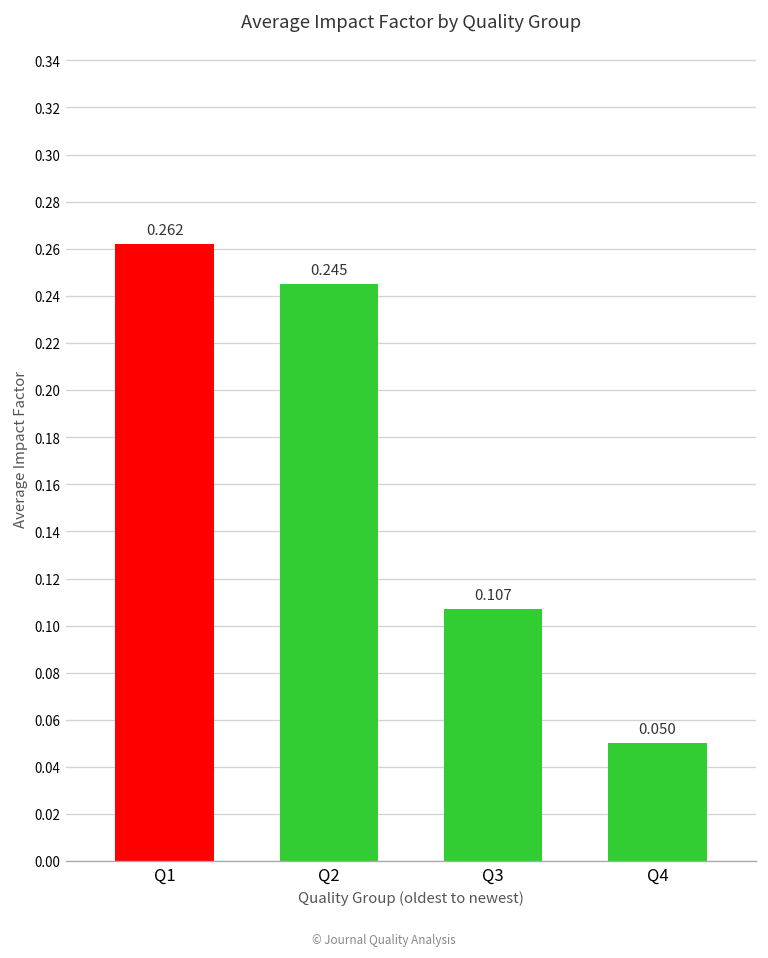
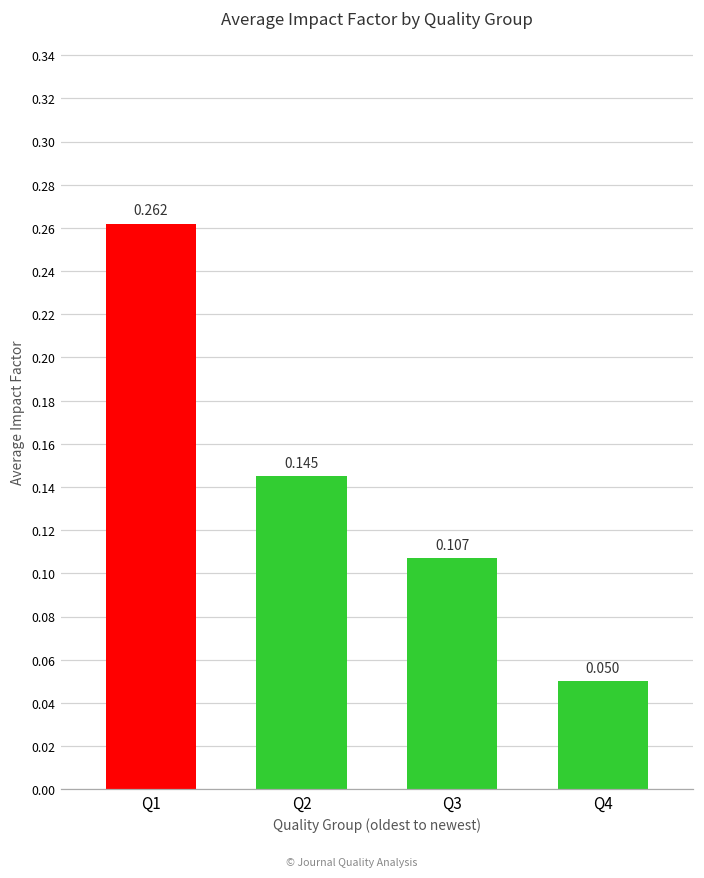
  {
    "Q1": 0.262,
-   "Q2": 0.245,
+   "Q2": 0.145,
    "Q3": 0.107,
    "Q4": 0.050
  }
